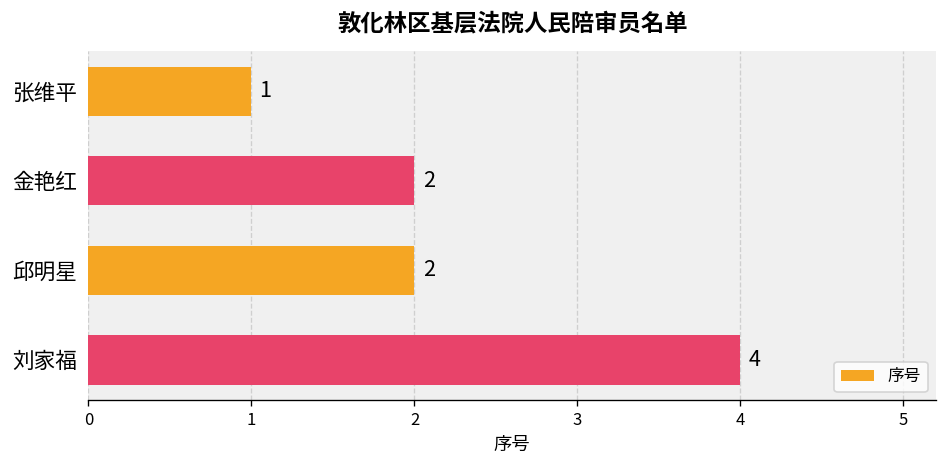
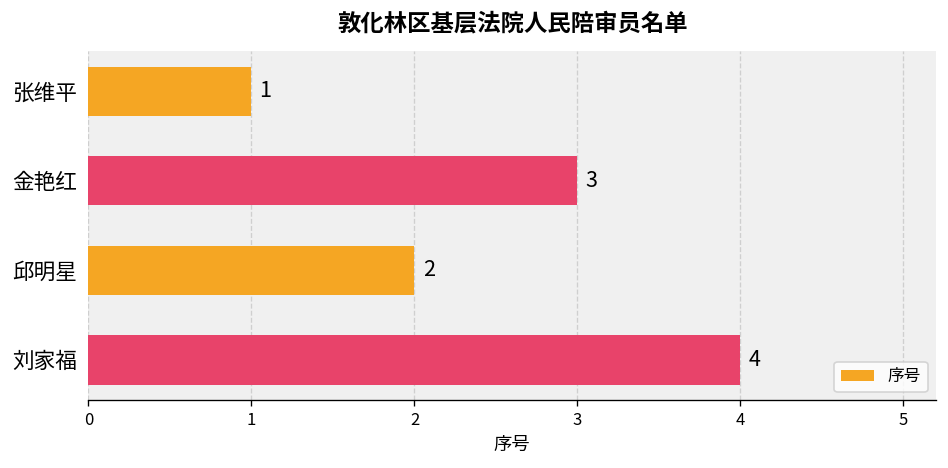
  {
    "张维平": 1,
-   "金艳红": 2,
+   "金艳红": 3,
    "邱明星": 2,
    "刘家福": 4
  }
